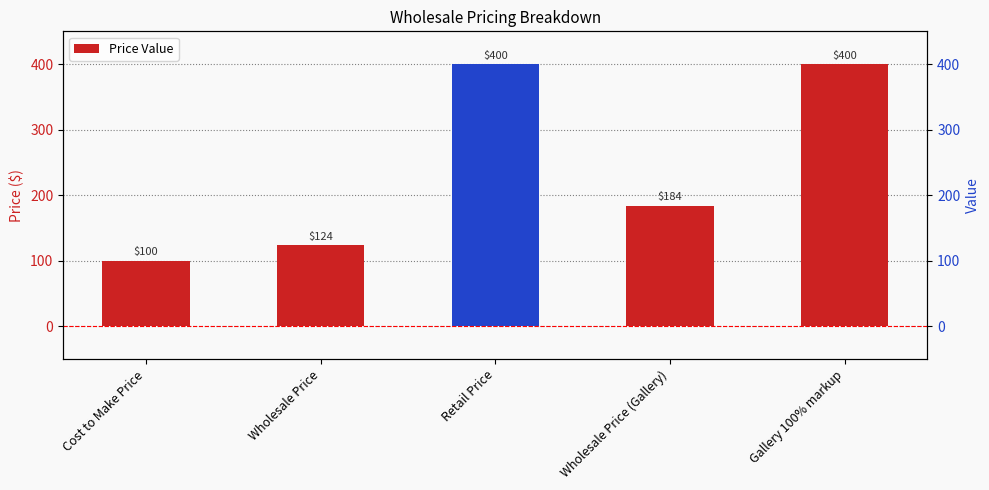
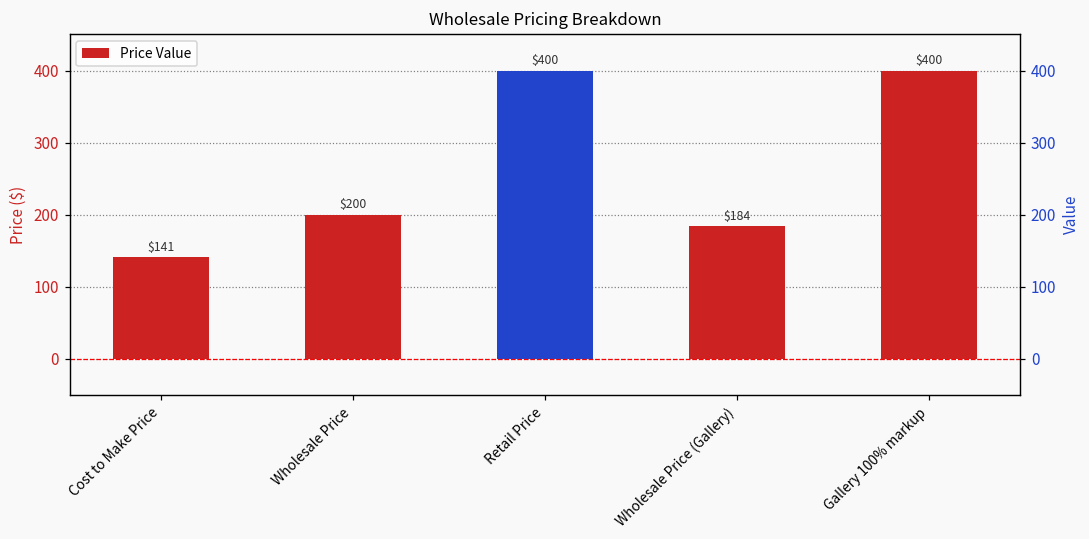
  {
-   "Cost to Make Price": "$100",
-   "Wholesale Price": "$124",
+   "Cost to Make Price": "$141",
+   "Wholesale Price": "$200",
    "Retail Price": "$400",
    "Wholesale Price (Gallery)": "$184",
    "Gallery 100% markup": "$400"
  }
